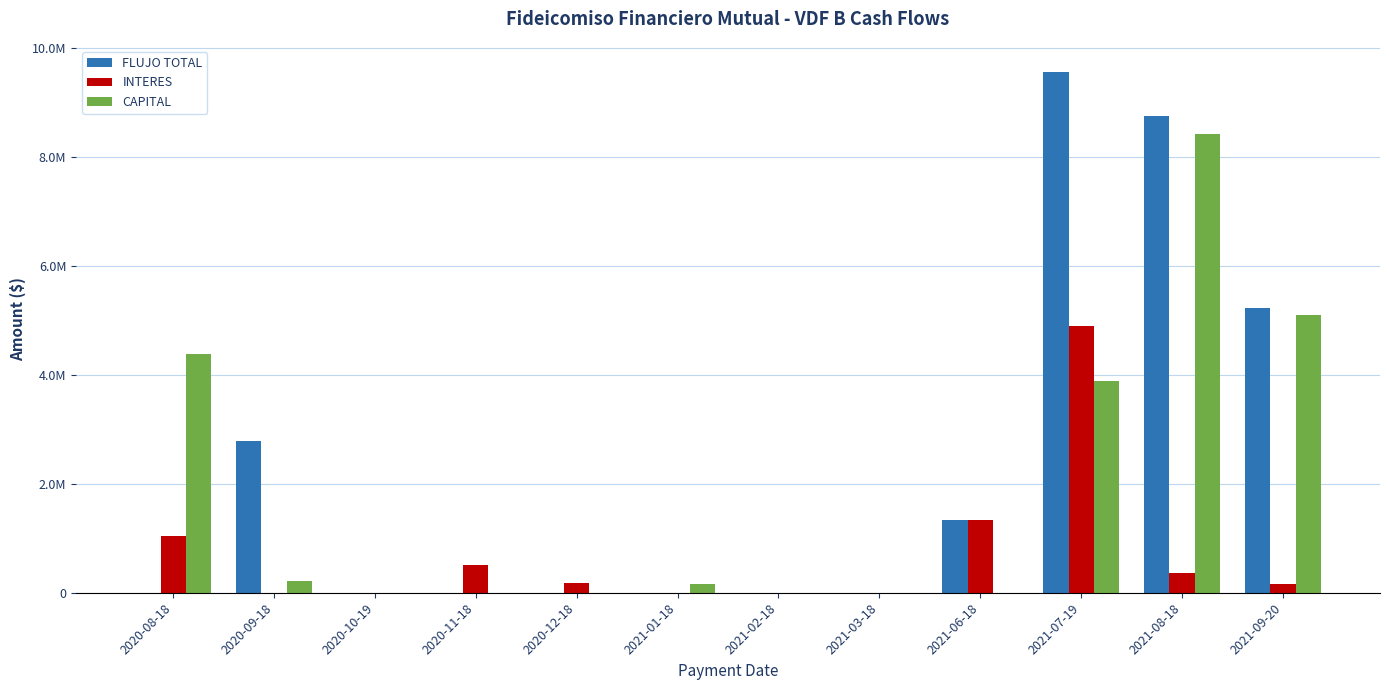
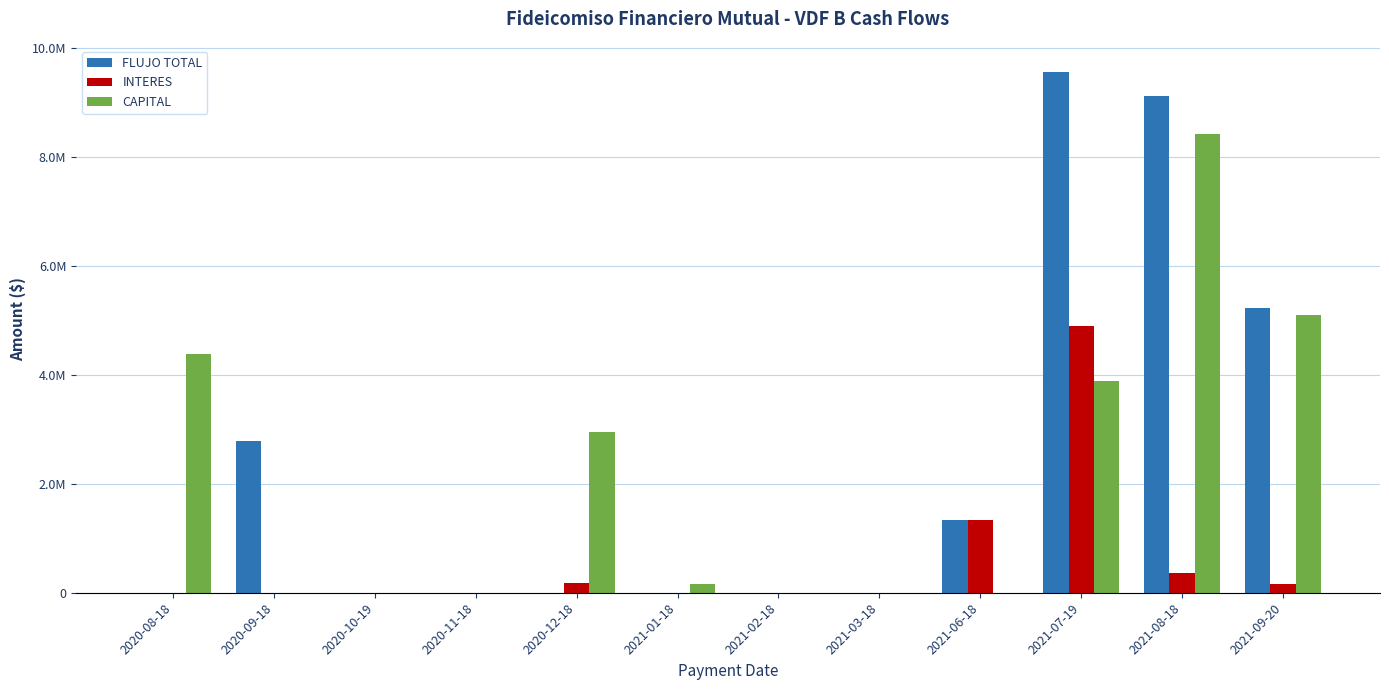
  {
    "FLUJO TOTAL": {
      "2020-08-18": 0,
      "2020-09-18": 2800000,
      "2020-10-19": 0,
      "2020-11-18": 0,
      "2020-12-18": 0,
      "2021-01-18": 0,
      "2021-02-18": 0,
      "2021-03-18": 0,
      "2021-06-18": 1300000,
      "2021-07-19": 9600000,
-     "2021-08-18": 8800000,
+     "2021-08-18": 9100000,
      "2021-09-20": 5200000
    },
    "INTERES": {
-     "2020-08-18": 1000000,
+     "2020-08-18": 0,
      "2020-09-18": 0,
      "2020-10-19": 0,
-     "2020-11-18": 500000,
+     "2020-11-18": 0,
      "2020-12-18": 200000,
      "2021-01-18": 0,
      "2021-02-18": 0,
      "2021-03-18": 0,
      "2021-06-18": 1300000,
      "2021-07-19": 4900000,
      "2021-08-18": 400000,
      "2021-09-20": 200000
    },
    "CAPITAL": {
      "2020-08-18": 4400000,
-     "2020-09-18": 200000,
+     "2020-09-18": 0,
      "2020-10-19": 0,
      "2020-11-18": 0,
-     "2020-12-18": 0,
+     "2020-12-18": 3000000,
      "2021-01-18": 200000,
      "2021-02-18": 0,
      "2021-03-18": 0,
      "2021-06-18": 0,
      "2021-07-19": 3900000,
      "2021-08-18": 8400000,
      "2021-09-20": 5100000
    }
  }
